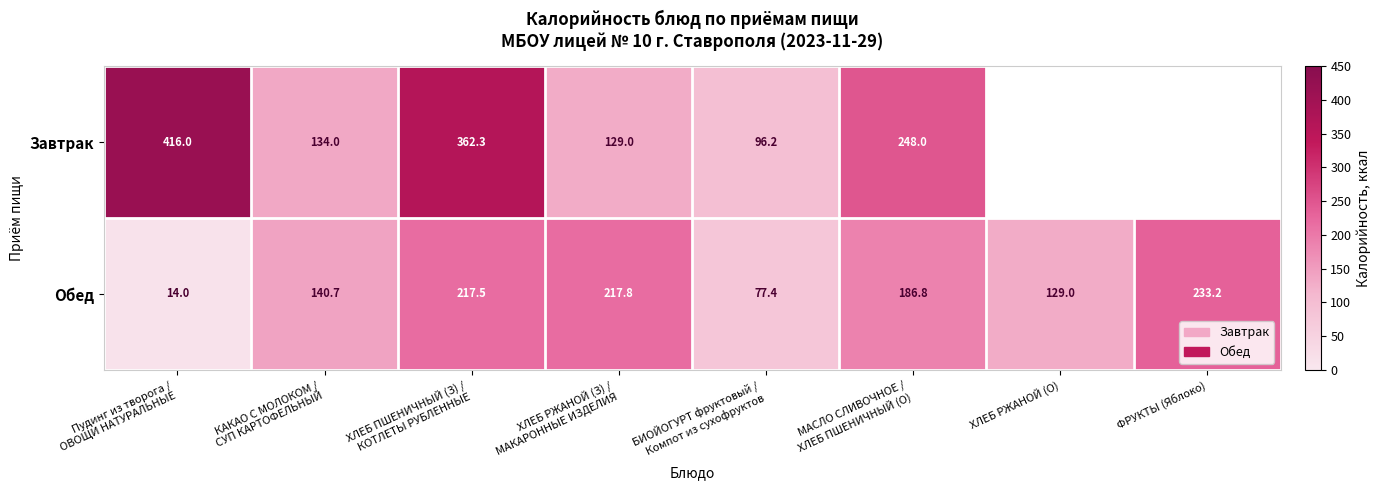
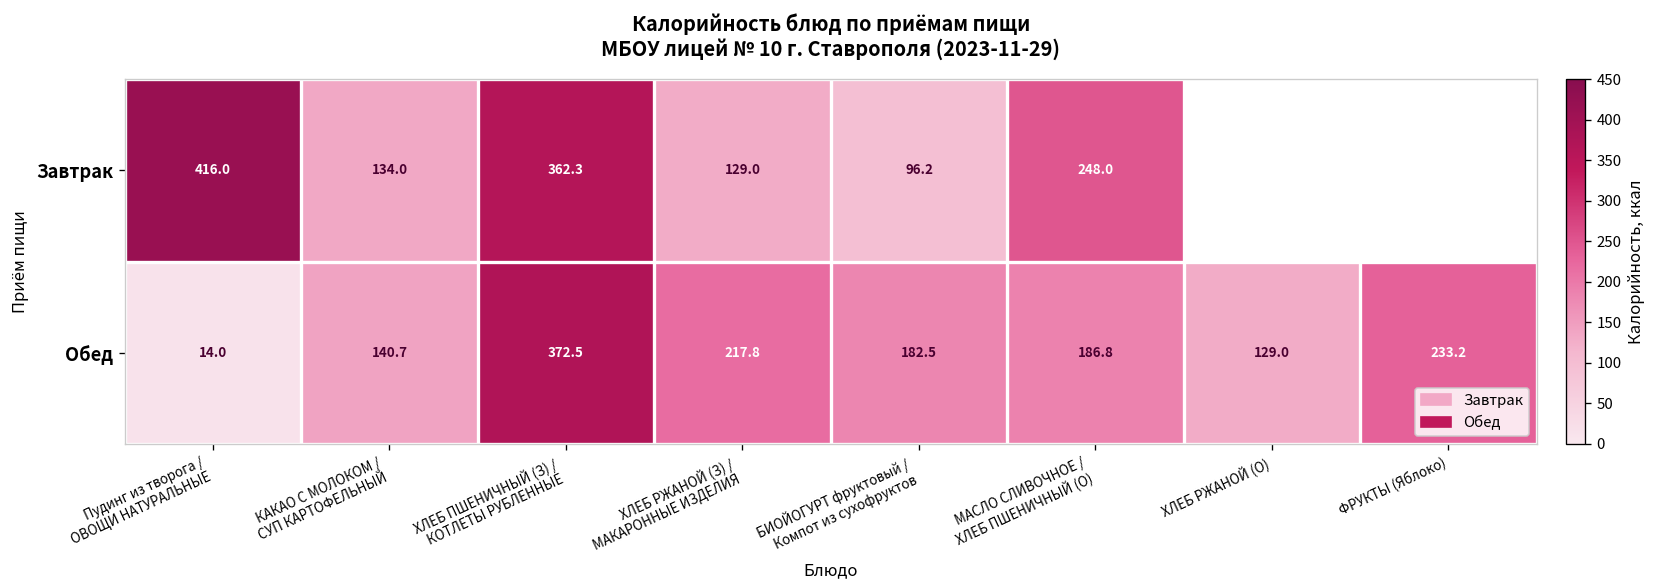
  {
    "Завтрак": {
      "Пудинг из творога / ОВОЩИ НАТУРАЛЬНЫЕ": 416.0,
      "КАКАО С МОЛОКОМ / СУП КАРТОФЕЛЬНЫЙ": 134.0,
      "ХЛЕБ ПШЕНИЧНЫЙ (З) / КОТЛЕТЫ РУБЛЕННЫЕ": 362.3,
      "ХЛЕБ РЖАНОЙ (З) / МАКАРОННЫЕ ИЗДЕЛИЯ": 129.0,
      "БИОЙОГУРТ фруктовый / Компот из сухофруктов": 96.2,
      "МАСЛО СЛИВОЧНОЕ / ХЛЕБ ПШЕНИЧНЫЙ (О)": 248.0
    },
    "Обед": {
      "Пудинг из творога / ОВОЩИ НАТУРАЛЬНЫЕ": 14.0,
      "КАКАО С МОЛОКОМ / СУП КАРТОФЕЛЬНЫЙ": 140.7,
-     "ХЛЕБ ПШЕНИЧНЫЙ (З) / КОТЛЕТЫ РУБЛЕННЫЕ": 217.5,
+     "ХЛЕБ ПШЕНИЧНЫЙ (З) / КОТЛЕТЫ РУБЛЕННЫЕ": 372.5,
      "ХЛЕБ РЖАНОЙ (З) / МАКАРОННЫЕ ИЗДЕЛИЯ": 217.8,
-     "БИОЙОГУРТ фруктовый / Компот из сухофруктов": 77.4,
+     "БИОЙОГУРТ фруктовый / Компот из сухофруктов": 182.5,
      "МАСЛО СЛИВОЧНОЕ / ХЛЕБ ПШЕНИЧНЫЙ (О)": 186.8,
      "ХЛЕБ РЖАНОЙ (О)": 129.0,
      "ФРУКТЫ (Яблоко)": 233.2
    }
  }
